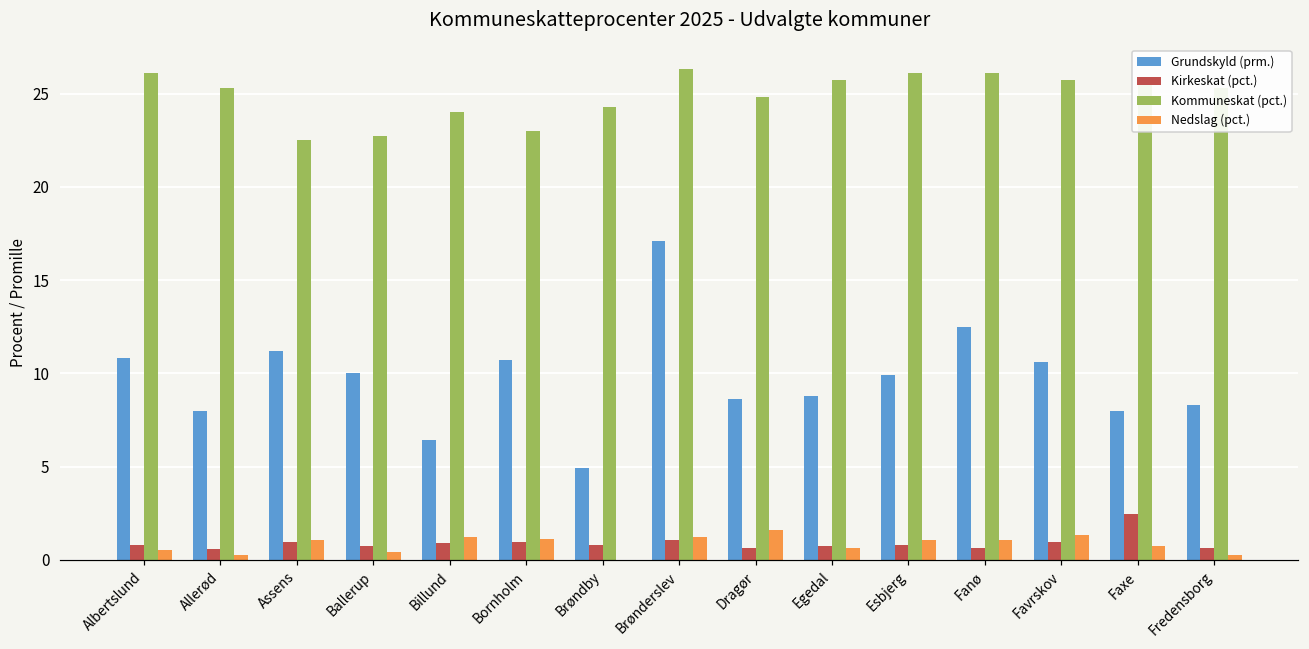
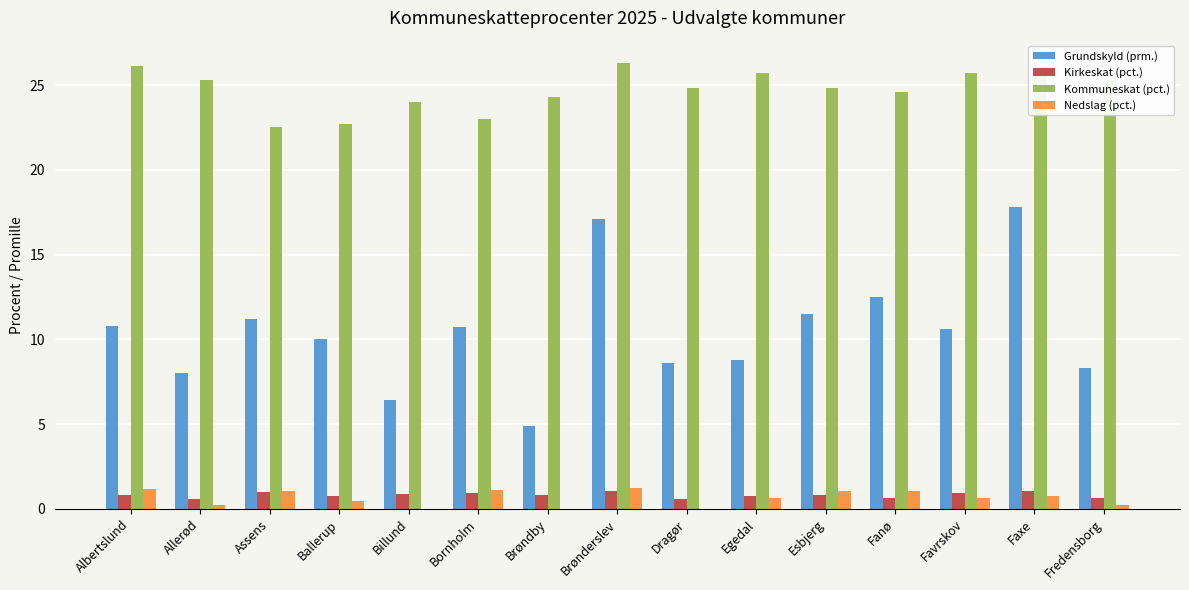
  {
    "Grundskyld (prm.)": {
      "Albertslund": 10.8,
      "Allerød": 8.0,
      "Assens": 11.2,
      "Ballerup": 10.0,
      "Billund": 6.4,
      "Bornholm": 10.7,
      "Brøndby": 4.9,
      "Brønderslev": 17.1,
      "Dragør": 8.6,
      "Egedal": 8.8,
-     "Esbjerg": 9.9,
+     "Esbjerg": 11.5,
      "Fanø": 12.5,
      "Favrskov": 10.6,
-     "Faxe": 8.0,
+     "Faxe": 17.8,
      "Fredensborg": 8.3
    },
    "Kirkeskat (pct.)": {
      "Albertslund": 0.8,
      "Allerød": 0.6,
      "Assens": 1.0,
      "Ballerup": 0.8,
      "Billund": 0.9,
      "Bornholm": 0.9,
      "Brøndby": 0.8,
      "Brønderslev": 1.1,
      "Dragør": 0.6,
      "Egedal": 0.8,
      "Esbjerg": 0.8,
      "Fanø": 0.6,
      "Favrskov": 1.0,
-     "Faxe": 2.4,
+     "Faxe": 1.1,
      "Fredensborg": 0.6
    },
    "Kommuneskat (pct.)": {
      "Albertslund": 26.1,
      "Allerød": 25.3,
      "Assens": 22.5,
      "Ballerup": 22.7,
      "Billund": 24.0,
      "Bornholm": 23.0,
      "Brøndby": 24.3,
      "Brønderslev": 26.3,
      "Dragør": 24.8,
      "Egedal": 25.7,
-     "Esbjerg": 26.1,
-     "Fanø": 26.1,
+     "Esbjerg": 24.8,
+     "Fanø": 24.6,
      "Favrskov": 25.7
    },
    "Nedslag (pct.)": {
-     "Albertslund": 0.5,
+     "Albertslund": 1.2,
      "Allerød": 0.2,
      "Assens": 1.0,
      "Ballerup": 0.4,
-     "Billund": 1.2,
+     "Billund": 0.0,
      "Bornholm": 1.1,
      "Brøndby": 0.0,
      "Brønderslev": 1.2,
-     "Dragør": 1.6,
+     "Dragør": 0.0,
      "Egedal": 0.6,
      "Esbjerg": 1.0,
      "Fanø": 1.0,
-     "Favrskov": 1.3,
+     "Favrskov": 0.6,
      "Faxe": 0.7,
      "Fredensborg": 0.2
    }
  }
